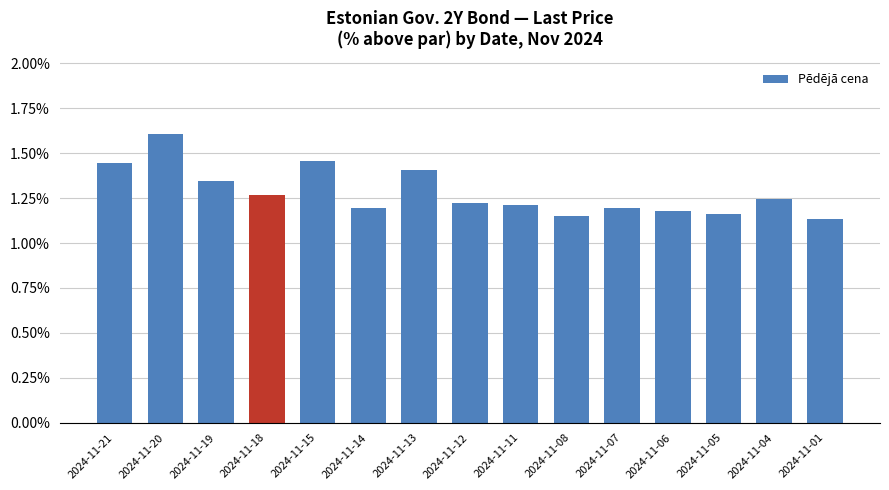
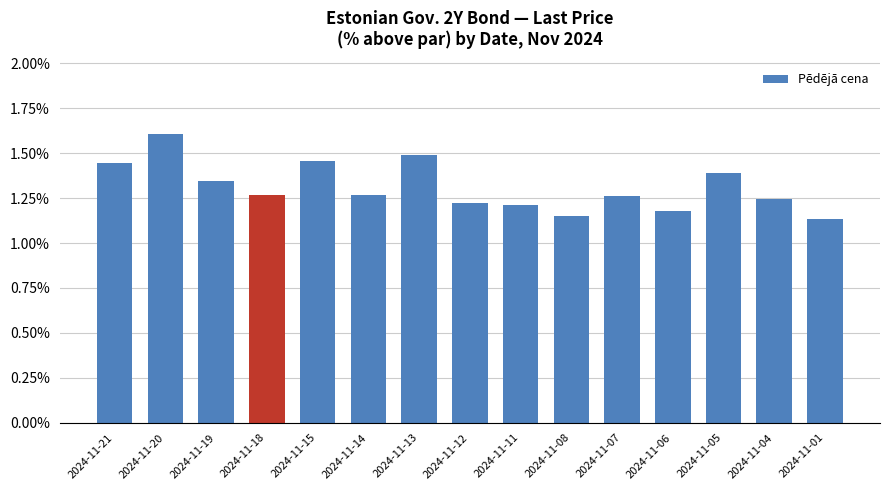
  {
    "2024-11-21": "1.45%",
    "2024-11-20": "1.61%",
    "2024-11-19": "1.35%",
    "2024-11-18": "1.26%",
    "2024-11-15": "1.46%",
-   "2024-11-14": "1.19%",
-   "2024-11-13": "1.40%",
+   "2024-11-14": "1.27%",
+   "2024-11-13": "1.49%",
    "2024-11-12": "1.22%",
    "2024-11-11": "1.21%",
    "2024-11-08": "1.15%",
-   "2024-11-07": "1.20%",
+   "2024-11-07": "1.26%",
    "2024-11-06": "1.18%",
-   "2024-11-05": "1.16%",
+   "2024-11-05": "1.39%",
    "2024-11-04": "1.25%",
    "2024-11-01": "1.13%"
  }
